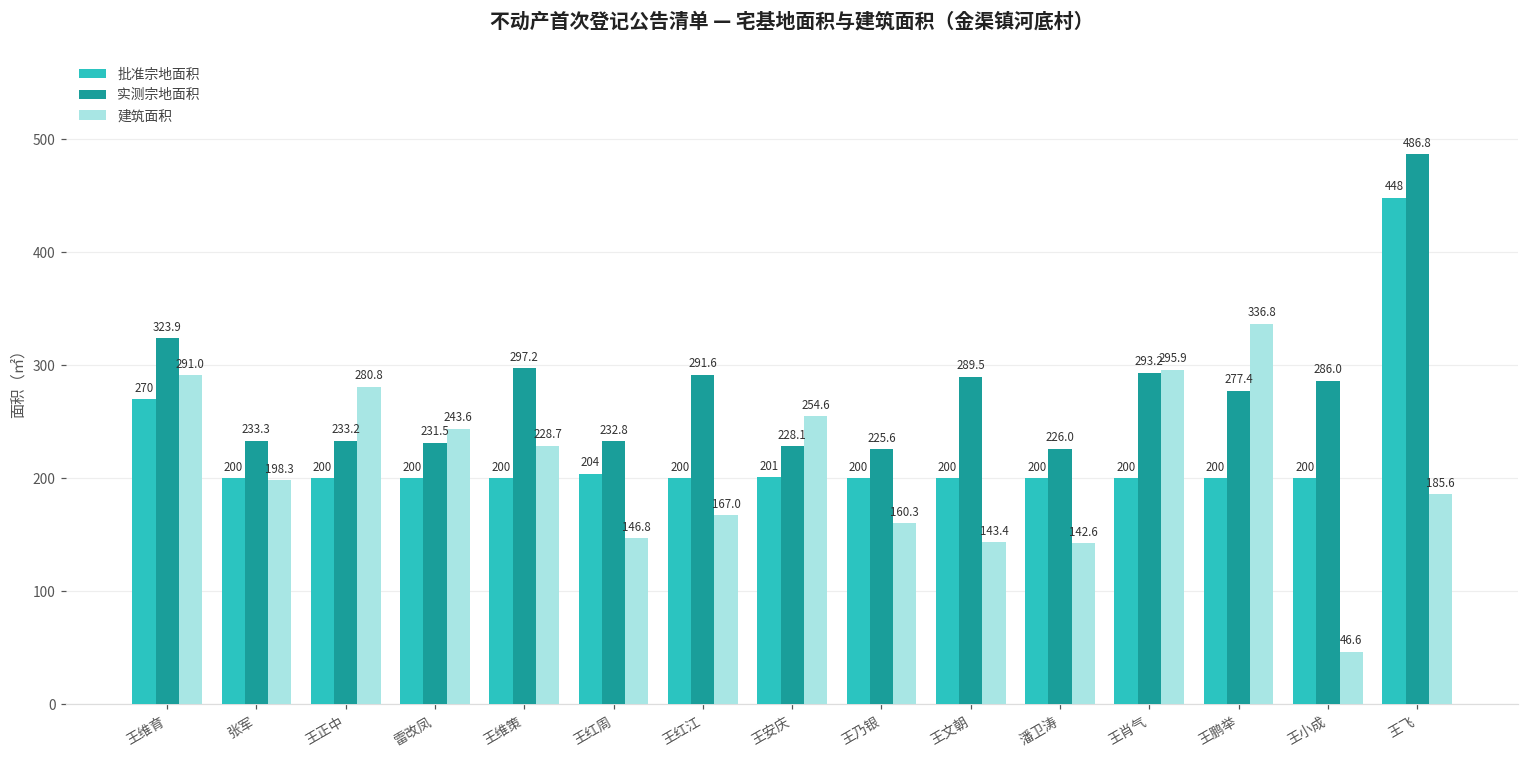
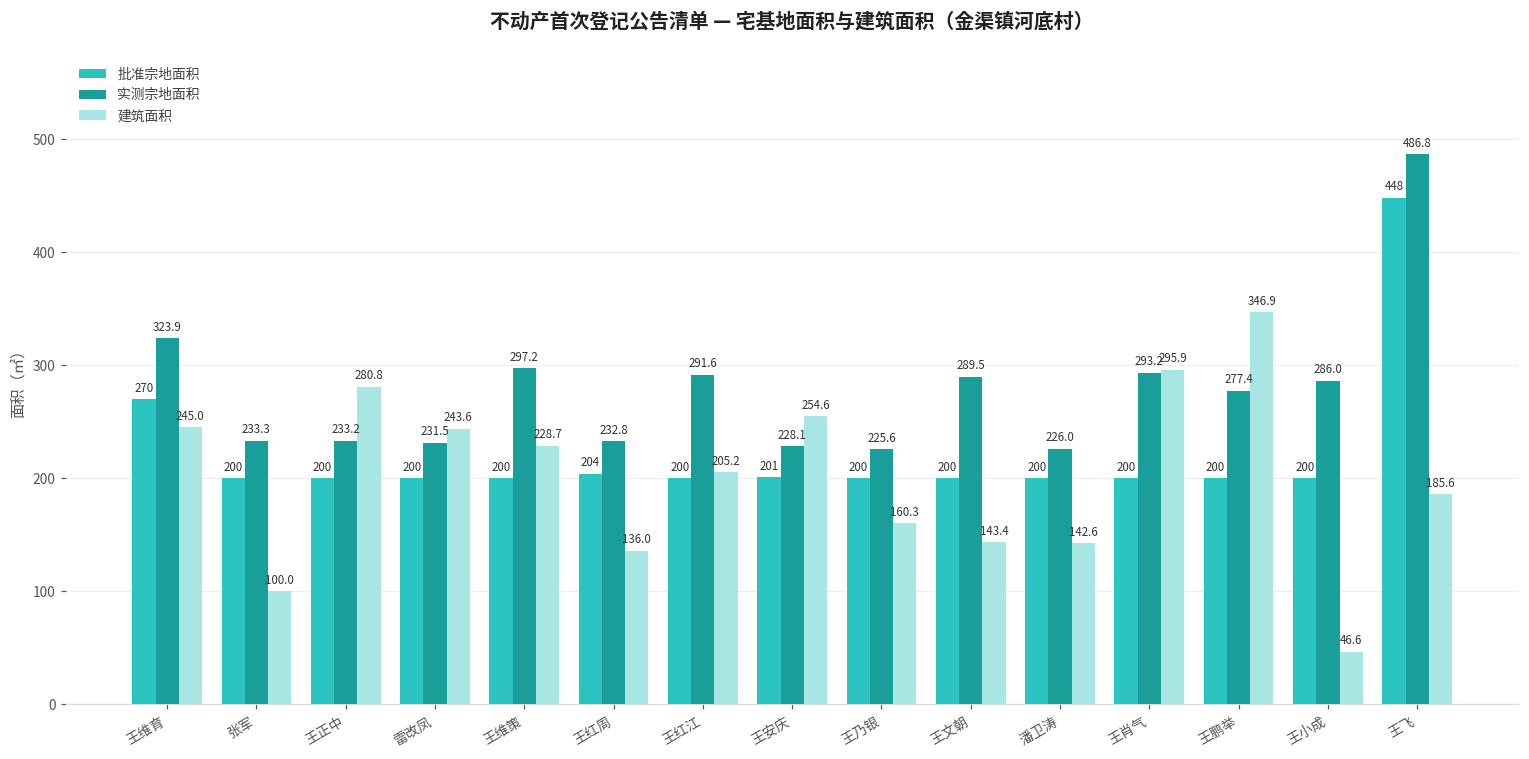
  {
    "建筑面积": {
-     "王维育": 291.0,
-     "张军": 198.3,
+     "王维育": 245.0,
+     "张军": 100.0,
      "王正中": 280.8,
      "雷改凤": 243.6,
      "王维策": 228.7,
-     "王红周": 146.8,
-     "王红江": 167.0,
+     "王红周": 136.0,
+     "王红江": 205.2,
      "王安庆": 254.6,
      "王乃银": 160.3,
      "王文朝": 143.4,
      "潘卫涛": 142.6,
      "王肖气": 295.9,
-     "王鹏举": 336.8,
+     "王鹏举": 346.9,
      "王小成": 46.6,
      "王飞": 185.6
    }
  }
